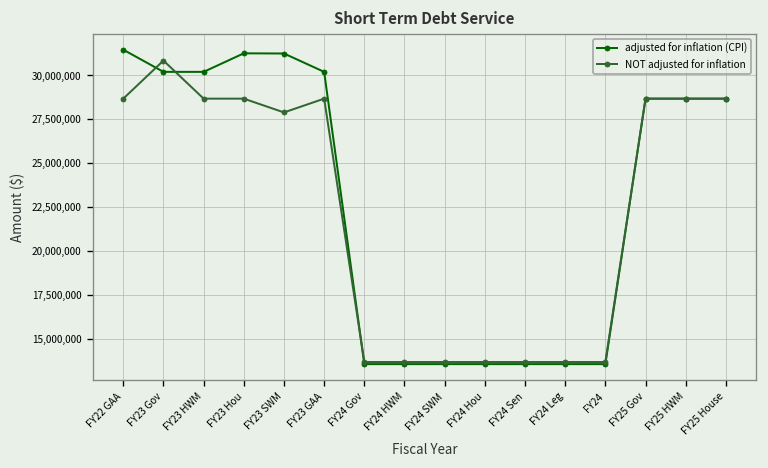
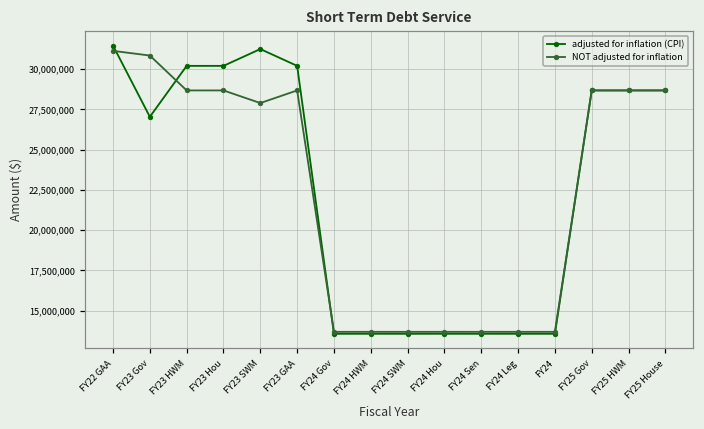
  {
    "adjusted for inflation (CPI)": {
      "FY22 GAA": "31,500,000",
-     "FY23 Gov": "30,200,000",
+     "FY23 Gov": "27,000,000",
      "FY23 HWM": "30,200,000",
-     "FY23 Hou": "31,300,000",
+     "FY23 Hou": "30,200,000",
      "FY23 SWM": "31,300,000",
      "FY23 GAA": "30,200,000"
    },
    "NOT adjusted for inflation": {
-     "FY22 GAA": "28,700,000",
+     "FY22 GAA": "31,100,000",
      "FY23 Gov": "30,800,000",
      "FY23 HWM": "28,700,000",
      "FY23 Hou": "28,700,000",
      "FY23 SWM": "27,900,000",
      "FY23 GAA": "28,700,000"
    }
  }
